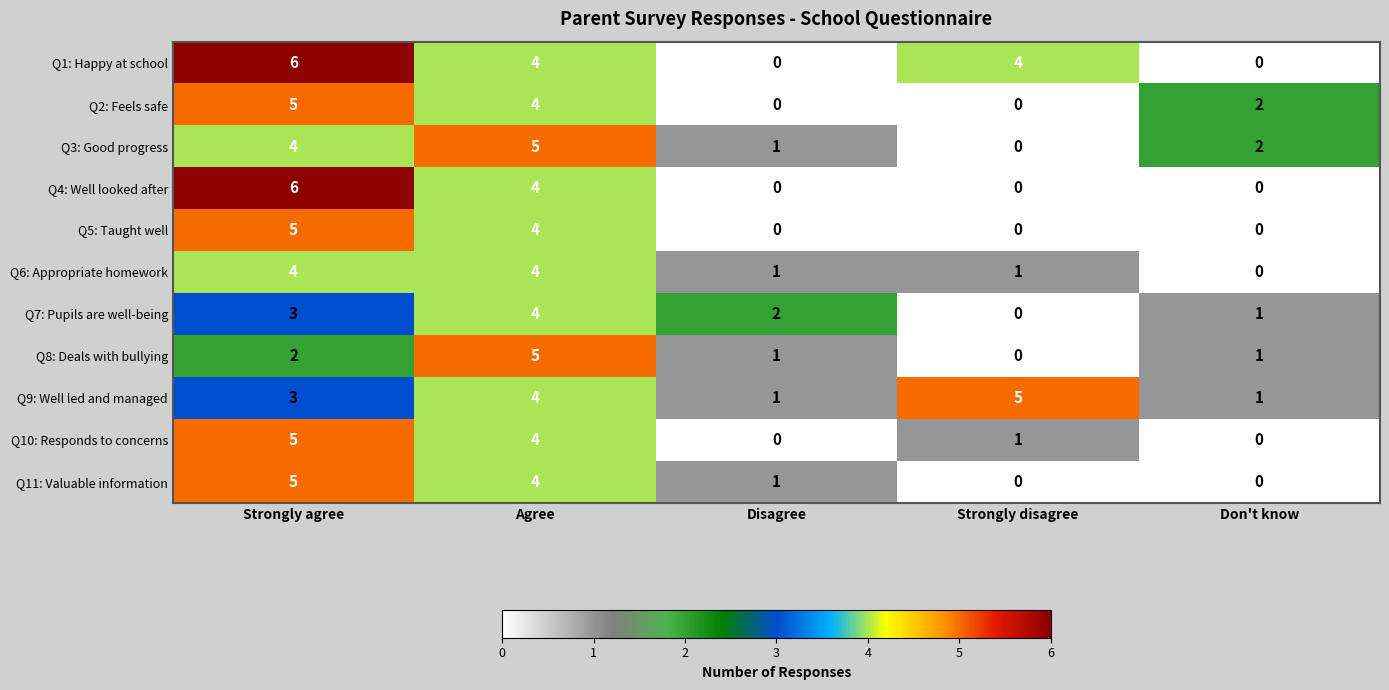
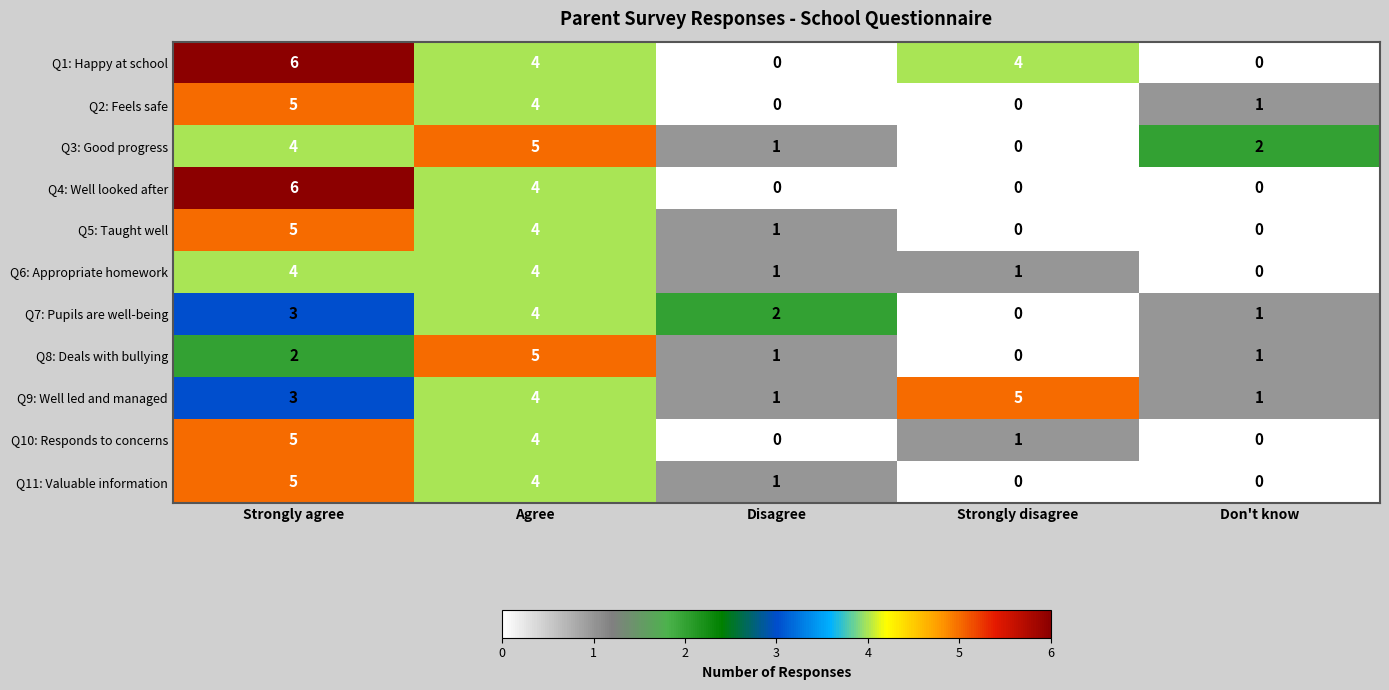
  {
    "Q1: Happy at school": {
      "Strongly agree": 6,
      "Agree": 4,
      "Disagree": 0,
      "Strongly disagree": 4,
      "Don't know": 0
    },
    "Q2: Feels safe": {
      "Strongly agree": 5,
      "Agree": 4,
      "Disagree": 0,
      "Strongly disagree": 0,
-     "Don't know": 2
+     "Don't know": 1
    },
    "Q3: Good progress": {
      "Strongly agree": 4,
      "Agree": 5,
      "Disagree": 1,
      "Strongly disagree": 0,
      "Don't know": 2
    },
    "Q4: Well looked after": {
      "Strongly agree": 6,
      "Agree": 4,
      "Disagree": 0,
      "Strongly disagree": 0,
      "Don't know": 0
    },
    "Q5: Taught well": {
      "Strongly agree": 5,
      "Agree": 4,
-     "Disagree": 0,
+     "Disagree": 1,
      "Strongly disagree": 0,
      "Don't know": 0
    },
    "Q6: Appropriate homework": {
      "Strongly agree": 4,
      "Agree": 4,
      "Disagree": 1,
      "Strongly disagree": 1,
      "Don't know": 0
    },
    "Q7: Pupils are well-being": {
      "Strongly agree": 3,
      "Agree": 4,
      "Disagree": 2,
      "Strongly disagree": 0,
      "Don't know": 1
    },
    "Q8: Deals with bullying": {
      "Strongly agree": 2,
      "Agree": 5,
      "Disagree": 1,
      "Strongly disagree": 0,
      "Don't know": 1
    },
    "Q9: Well led and managed": {
      "Strongly agree": 3,
      "Agree": 4,
      "Disagree": 1,
      "Strongly disagree": 5,
      "Don't know": 1
    },
    "Q10: Responds to concerns": {
      "Strongly agree": 5,
      "Agree": 4,
      "Disagree": 0,
      "Strongly disagree": 1,
      "Don't know": 0
    },
    "Q11: Valuable information": {
      "Strongly agree": 5,
      "Agree": 4,
      "Disagree": 1,
      "Strongly disagree": 0,
      "Don't know": 0
    }
  }
